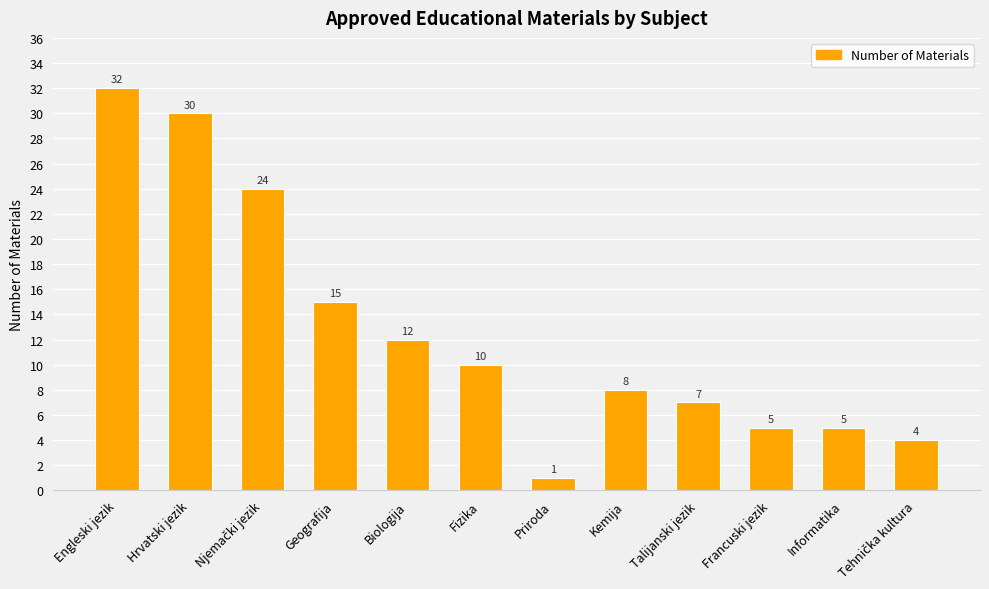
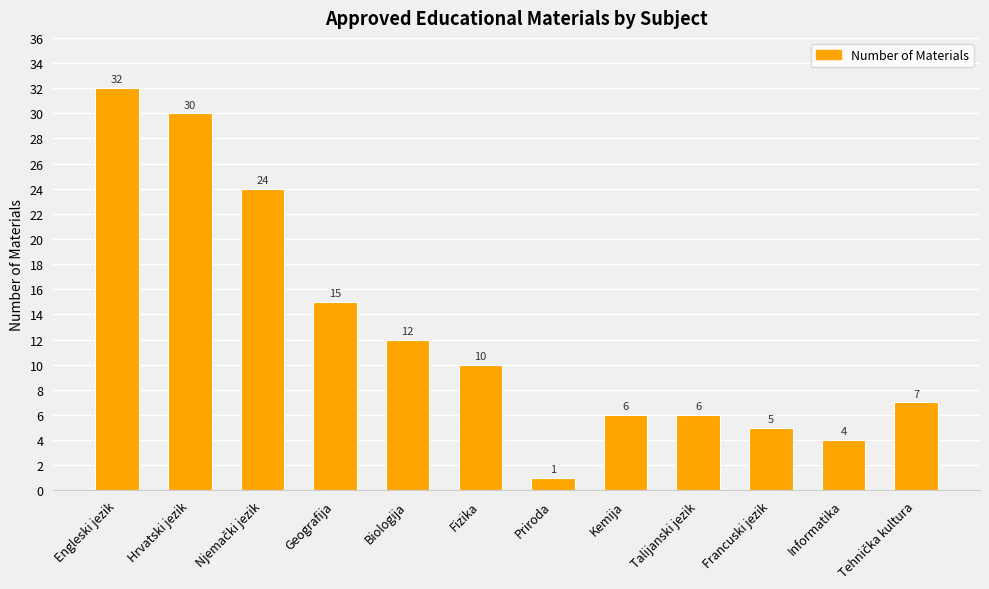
  {
    "Engleski jezik": 32,
    "Hrvatski jezik": 30,
    "Njemački jezik": 24,
    "Geografija": 15,
    "Biologija": 12,
    "Fizika": 10,
    "Priroda": 1,
-   "Kemija": 8,
-   "Talijanski jezik": 7,
+   "Kemija": 6,
+   "Talijanski jezik": 6,
    "Francuski jezik": 5,
-   "Informatika": 5,
-   "Tehnička kultura": 4
+   "Informatika": 4,
+   "Tehnička kultura": 7
  }
